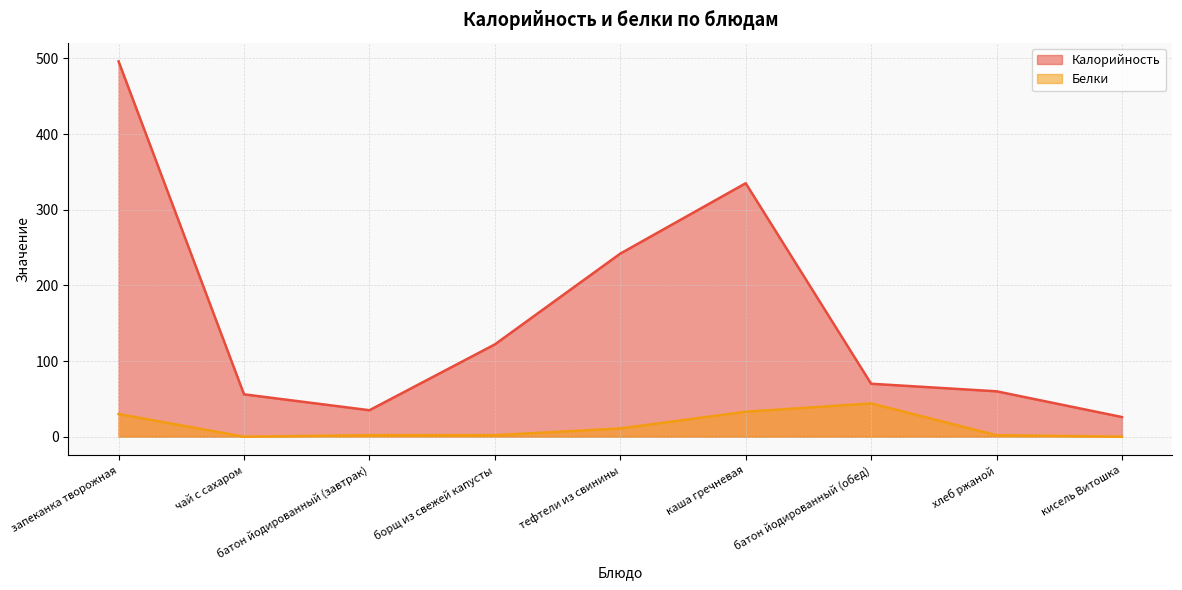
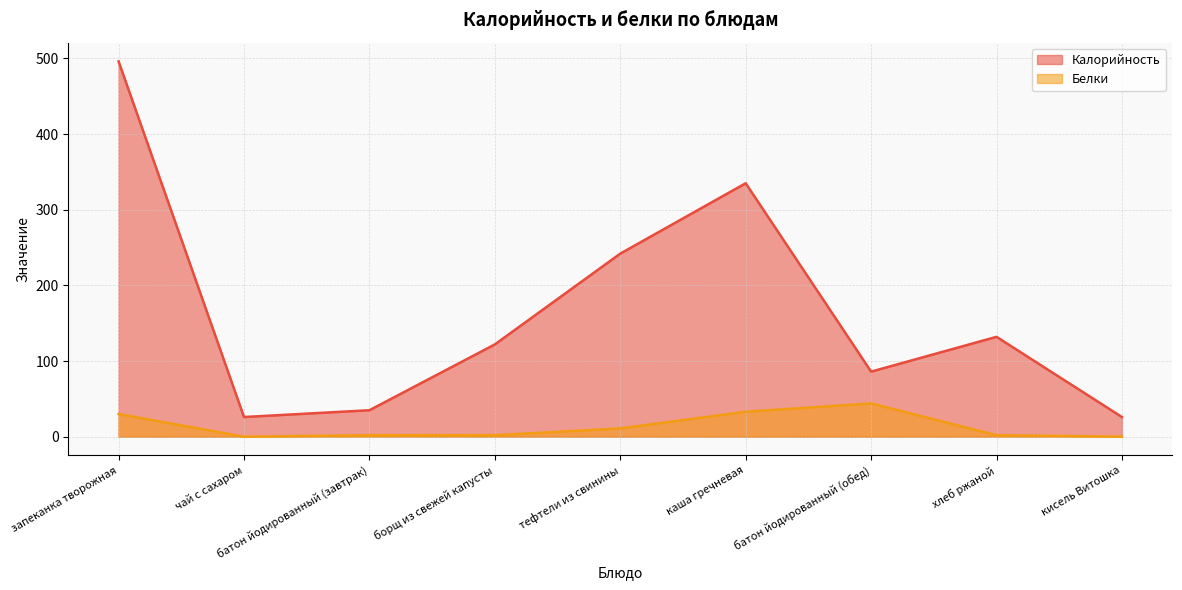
  {
    "Калорийность": {
      "запеканка творожная": 500,
-     "чай с сахаром": 60,
+     "чай с сахаром": 30,
      "батон йодированный (завтрак)": 40,
      "борщ из свежей капусты": 120,
      "тефтели из свинины": 240,
      "каша гречневая": 340,
-     "батон йодированный (обед)": 70,
-     "хлеб ржаной": 60,
+     "батон йодированный (обед)": 90,
+     "хлеб ржаной": 130,
      "кисель Витошка": 30
    },
    "Белки": {
      "запеканка творожная": 30,
      "чай с сахаром": 0,
      "батон йодированный (завтрак)": 0,
      "борщ из свежей капусты": 0,
      "тефтели из свинины": 10,
      "каша гречневая": 30,
      "батон йодированный (обед)": 40,
      "хлеб ржаной": 0,
      "кисель Витошка": 0
    }
  }
